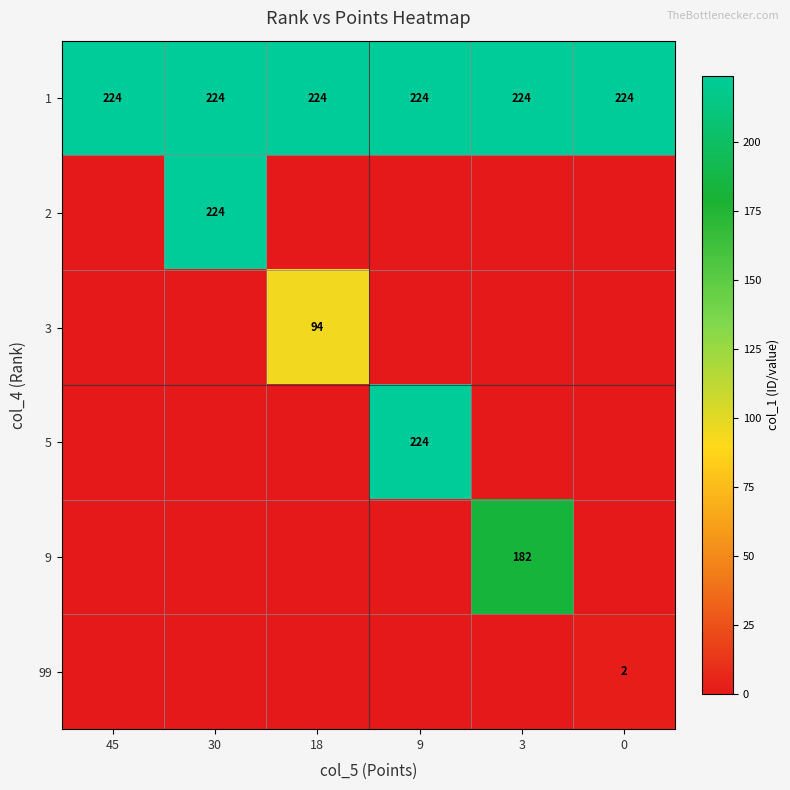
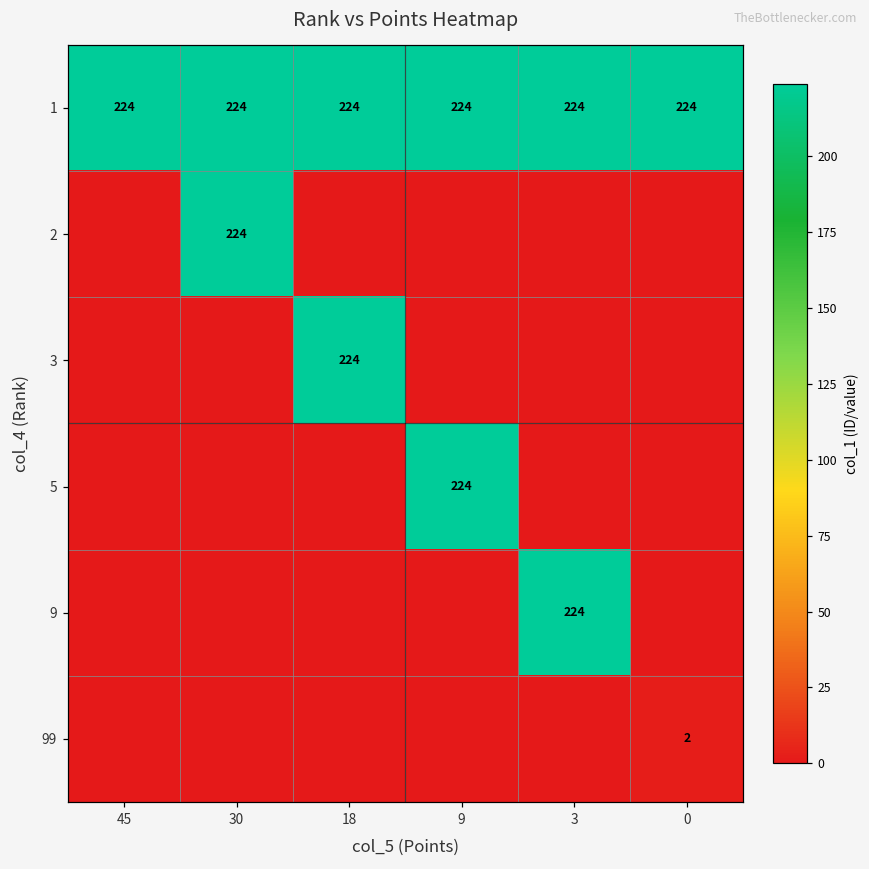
  {
    "1": {
      "45": 224,
      "30": 224,
      "18": 224,
      "9": 224,
      "3": 224,
      "0": 224
    },
    "2": {
      "30": 224
    },
    "3": {
-     "18": 94
+     "18": 224
    },
    "5": {
      "9": 224
    },
    "9": {
-     "3": 182
+     "3": 224
    },
    "99": {
      "0": 2
    }
  }
